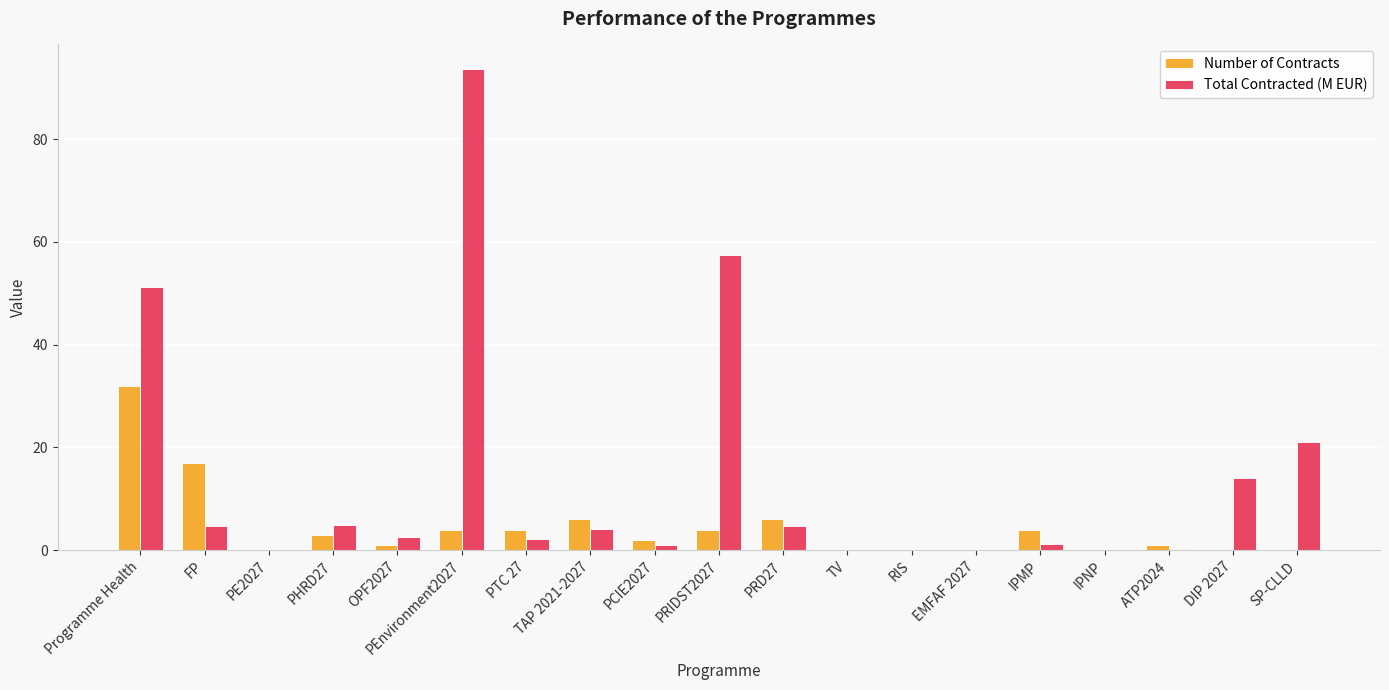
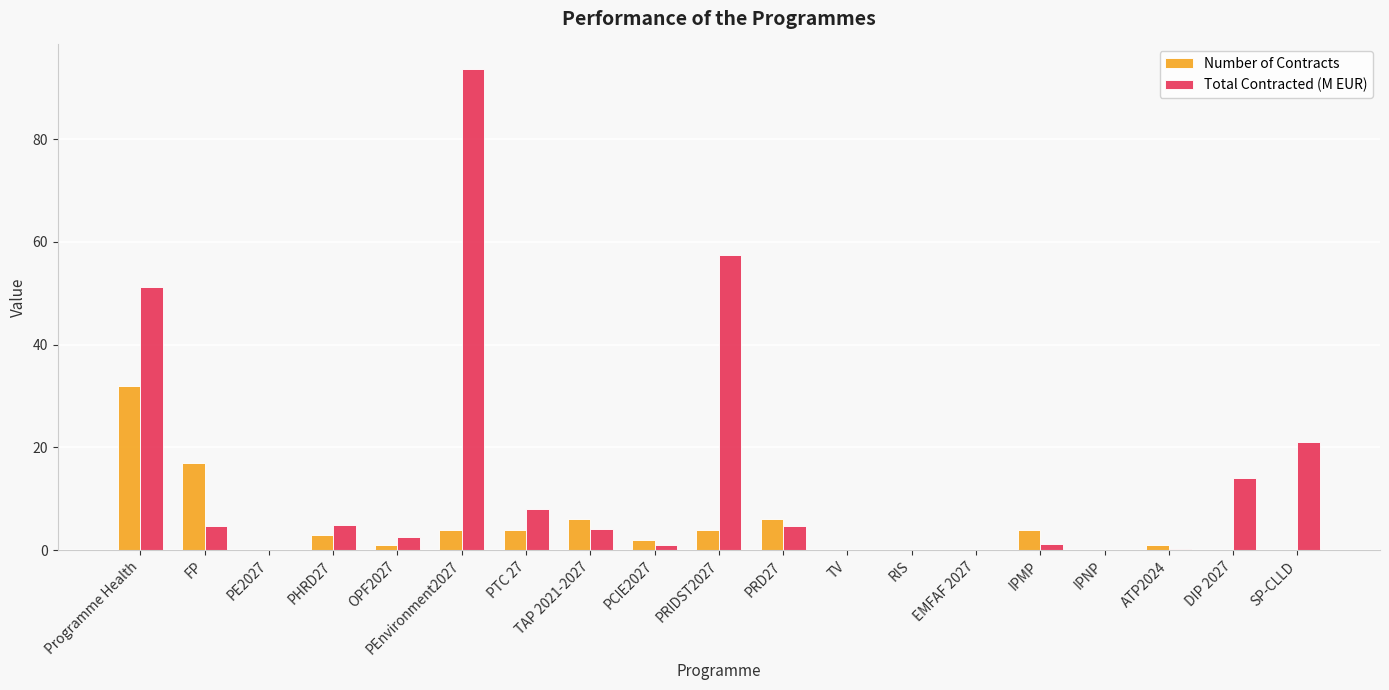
  {
    "Number of Contracts": {
      "Programme Health": 32,
      "FP": 17,
      "PE2027": 0,
      "PHRD27": 3,
      "OPF2027": 1,
      "PEnvironment2027": 4,
      "PTC 27": 4,
      "TAP 2021-2027": 6,
      "PCIE2027": 2,
      "PRIDST2027": 4,
      "PRD27": 6,
      "TV": 0,
      "RIS": 0,
      "EMFAF 2027": 0,
      "IPMP": 4,
      "IPNP": 0,
      "ATP2024": 1,
      "DIP 2027": 0,
      "SP-CLLD": 0
    },
    "Total Contracted (M EUR)": {
      "Programme Health": 51,
      "FP": 5,
      "PE2027": 0,
      "PHRD27": 5,
      "OPF2027": 3,
      "PEnvironment2027": 94,
-     "PTC 27": 2,
+     "PTC 27": 8,
      "TAP 2021-2027": 4,
      "PCIE2027": 1,
      "PRIDST2027": 57,
      "PRD27": 5,
      "TV": 0,
      "RIS": 0,
      "EMFAF 2027": 0,
      "IPMP": 1,
      "IPNP": 0,
      "DIP 2027": 14,
      "SP-CLLD": 21
    }
  }
